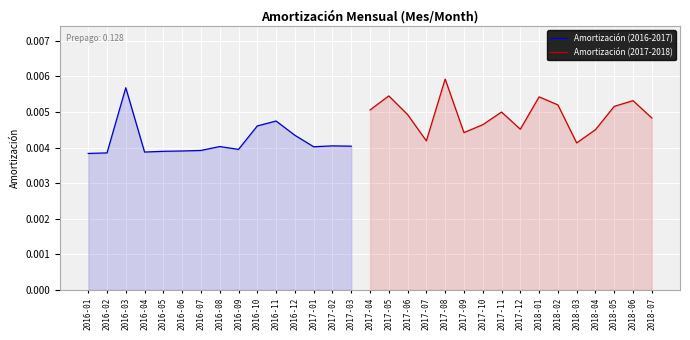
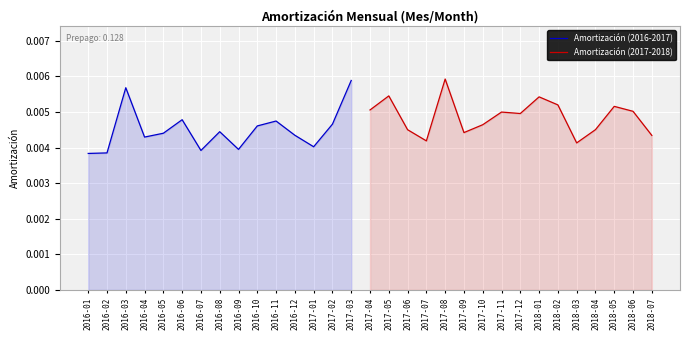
  {
    "Amortización (2016-2017)": {
      "2016-01": 0.0038,
      "2016-02": 0.0039,
      "2016-03": 0.0057,
-     "2016-04": 0.0039,
-     "2016-05": 0.0039,
-     "2016-06": 0.0039,
+     "2016-04": 0.0043,
+     "2016-05": 0.0044,
+     "2016-06": 0.0048,
      "2016-07": 0.0039,
-     "2016-08": 0.0040,
+     "2016-08": 0.0044,
      "2016-09": 0.0040,
      "2016-10": 0.0046,
      "2016-11": 0.0047,
      "2016-12": 0.0043,
      "2017-01": 0.0040,
-     "2017-02": 0.0041,
-     "2017-03": 0.0040
+     "2017-02": 0.0047,
+     "2017-03": 0.0059
    },
    "Amortización (2017-2018)": {
      "2017-04": 0.0051,
      "2017-05": 0.0055,
-     "2017-06": 0.0049,
+     "2017-06": 0.0045,
      "2017-07": 0.0042,
      "2017-08": 0.0059,
      "2017-09": 0.0044,
      "2017-10": 0.0046,
      "2017-11": 0.0050,
-     "2017-12": 0.0045,
+     "2017-12": 0.0050,
      "2018-01": 0.0054,
      "2018-02": 0.0052,
      "2018-03": 0.0041,
      "2018-04": 0.0045,
      "2018-05": 0.0052,
-     "2018-06": 0.0053,
-     "2018-07": 0.0048
+     "2018-06": 0.0050,
+     "2018-07": 0.0043
    }
  }
